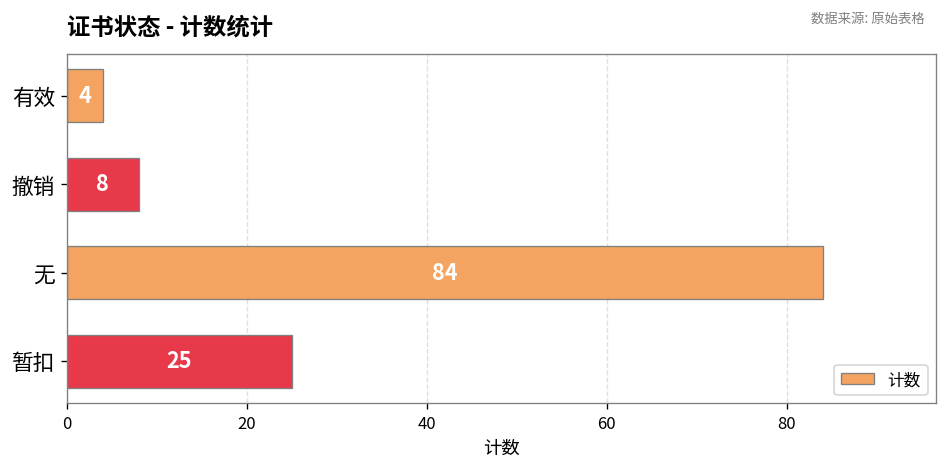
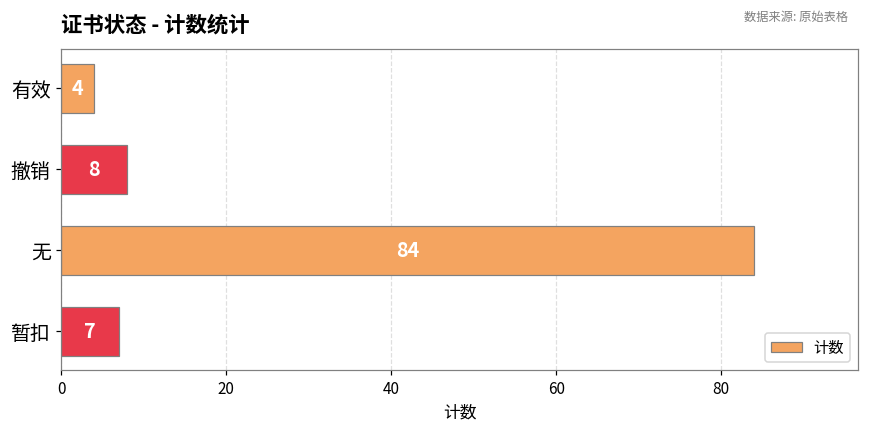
  {
    "有效": 4,
    "撤销": 8,
    "无": 84,
-   "暂扣": 25
+   "暂扣": 7
  }
